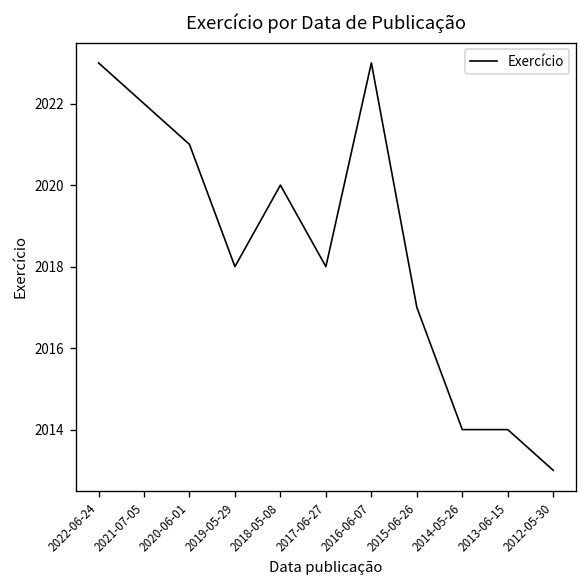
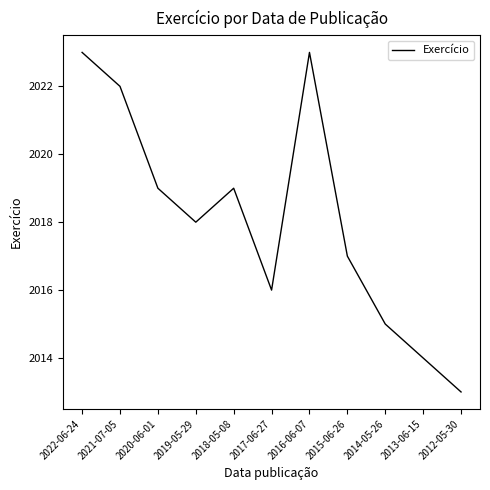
  {
    "2022-06-24": 2023,
    "2021-07-05": 2022,
-   "2020-06-01": 2021,
+   "2020-06-01": 2019,
    "2019-05-29": 2018,
-   "2018-05-08": 2020,
-   "2017-06-27": 2018,
+   "2018-05-08": 2019,
+   "2017-06-27": 2016,
    "2016-06-07": 2023,
    "2015-06-26": 2017,
-   "2014-05-26": 2014,
+   "2014-05-26": 2015,
    "2013-06-15": 2014,
    "2012-05-30": 2013
  }
